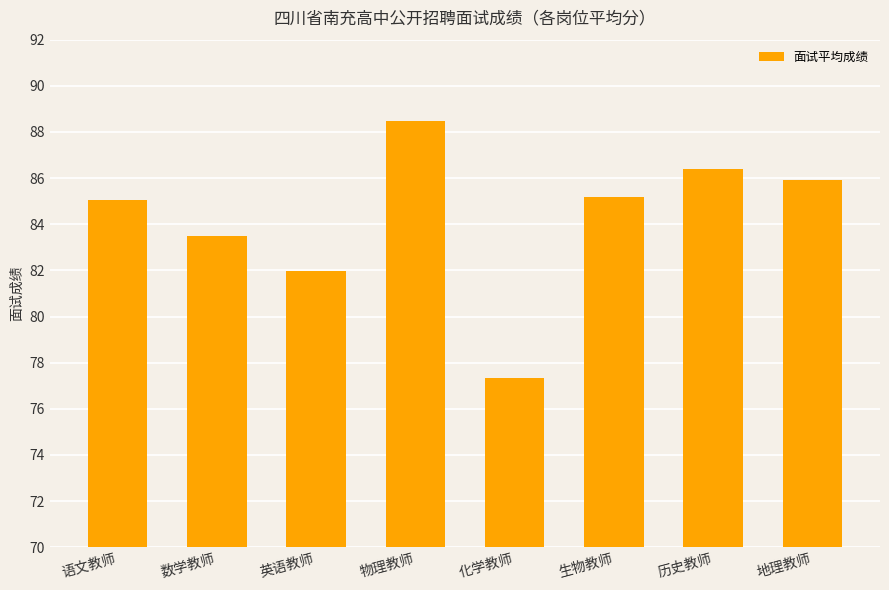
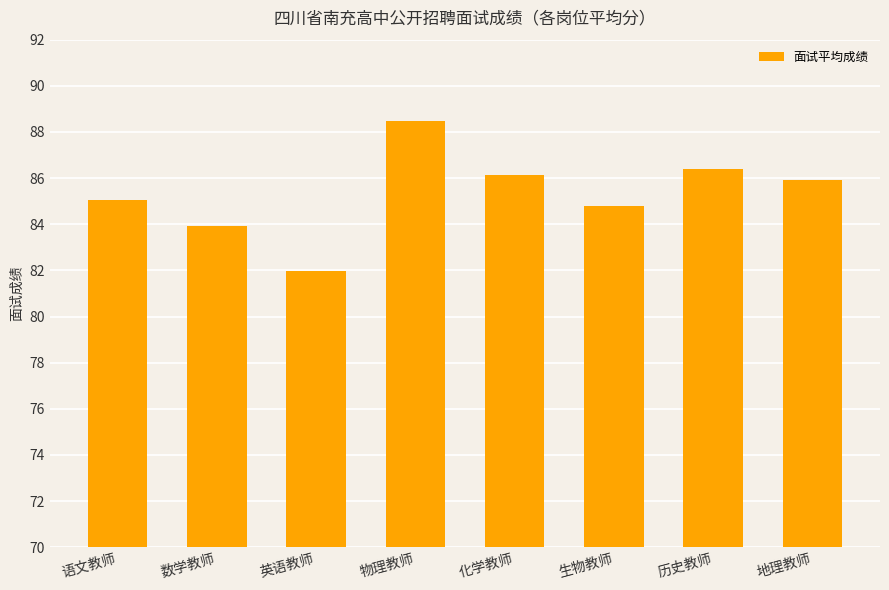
  {
    "语文教师": 85.1,
-   "数学教师": 83.5,
+   "数学教师": 83.9,
    "英语教师": 82.0,
    "物理教师": 88.5,
-   "化学教师": 77.3,
-   "生物教师": 85.2,
+   "化学教师": 86.1,
+   "生物教师": 84.8,
    "历史教师": 86.4,
    "地理教师": 85.9
  }
